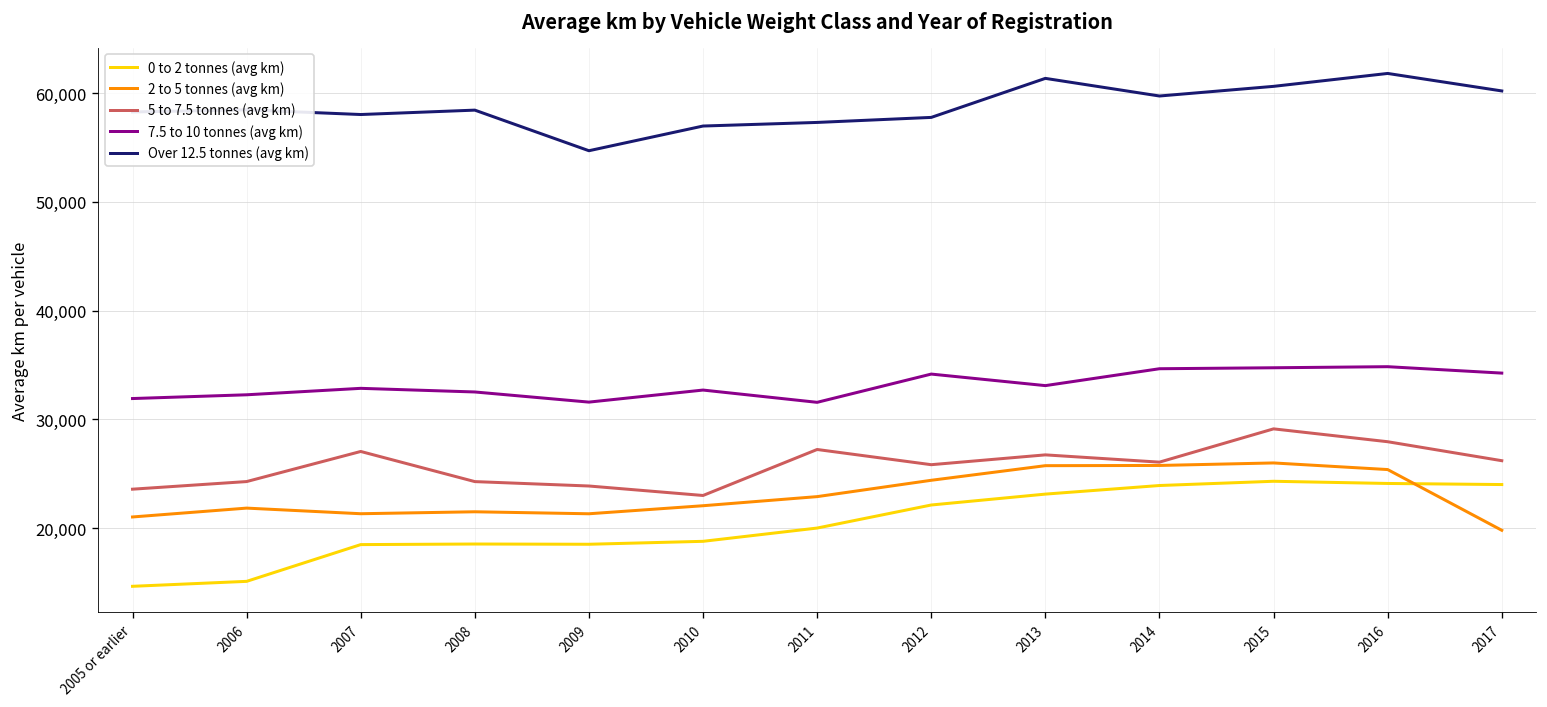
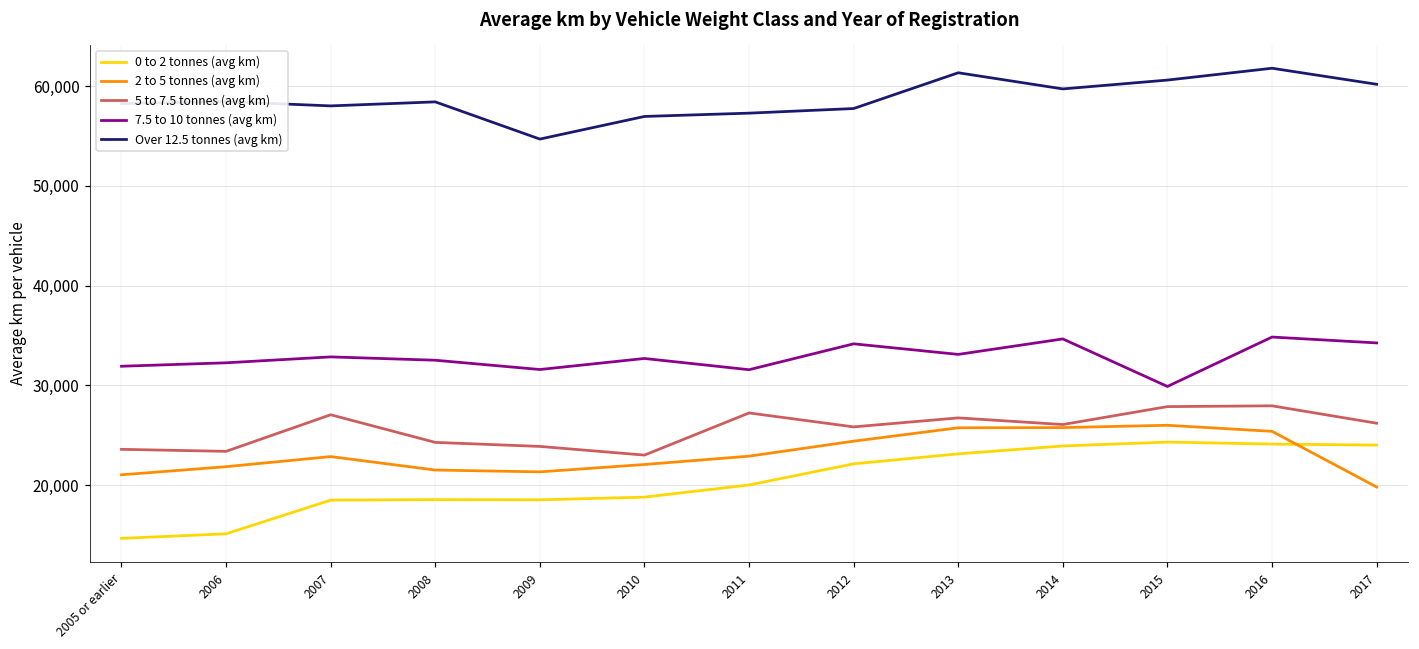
  {
    "0 to 2 tonnes (avg km)": {
      "2005 or earlier": "15,000",
      "2006": "15,000",
      "2007": "18,000",
      "2008": "19,000",
      "2009": "19,000",
      "2010": "19,000",
      "2011": "20,000",
      "2012": "22,000",
      "2013": "23,000",
      "2014": "24,000",
      "2015": "24,000",
      "2016": "24,000",
      "2017": "24,000"
    },
    "2 to 5 tonnes (avg km)": {
      "2005 or earlier": "21,000",
      "2006": "22,000",
-     "2007": "21,000",
+     "2007": "23,000",
      "2008": "22,000",
      "2009": "21,000",
      "2010": "22,000",
      "2011": "23,000",
      "2012": "24,000",
      "2013": "26,000",
      "2014": "26,000",
      "2015": "26,000",
      "2016": "25,000",
      "2017": "20,000"
    },
    "5 to 7.5 tonnes (avg km)": {
      "2005 or earlier": "24,000",
-     "2006": "24,000",
+     "2006": "23,000",
      "2007": "27,000",
      "2008": "24,000",
      "2009": "24,000",
      "2010": "23,000",
      "2011": "27,000",
      "2012": "26,000",
      "2013": "27,000",
      "2014": "26,000",
-     "2015": "29,000",
+     "2015": "28,000",
      "2016": "28,000",
      "2017": "26,000"
    },
    "7.5 to 10 tonnes (avg km)": {
      "2005 or earlier": "32,000",
      "2006": "32,000",
      "2007": "33,000",
      "2008": "33,000",
      "2009": "32,000",
      "2010": "33,000",
      "2011": "32,000",
      "2012": "34,000",
      "2013": "33,000",
      "2014": "35,000",
-     "2015": "35,000",
+     "2015": "30,000",
      "2016": "35,000",
      "2017": "34,000"
    },
    "Over 12.5 tonnes (avg km)": {
      "2007": "58,000",
      "2008": "58,000",
      "2009": "55,000",
      "2010": "57,000",
      "2011": "57,000",
      "2012": "58,000",
      "2013": "61,000",
      "2014": "60,000",
      "2015": "61,000",
      "2016": "62,000",
      "2017": "60,000"
    }
  }
